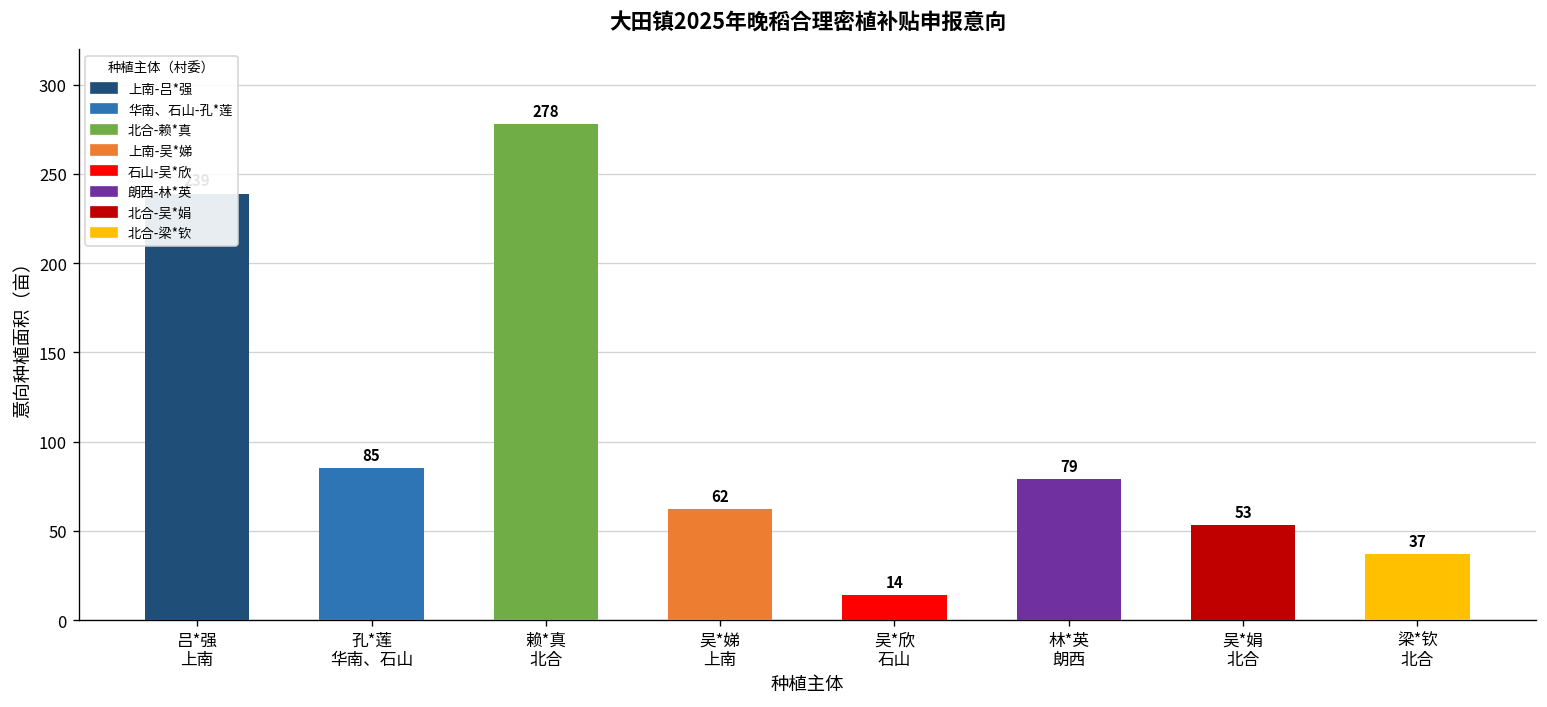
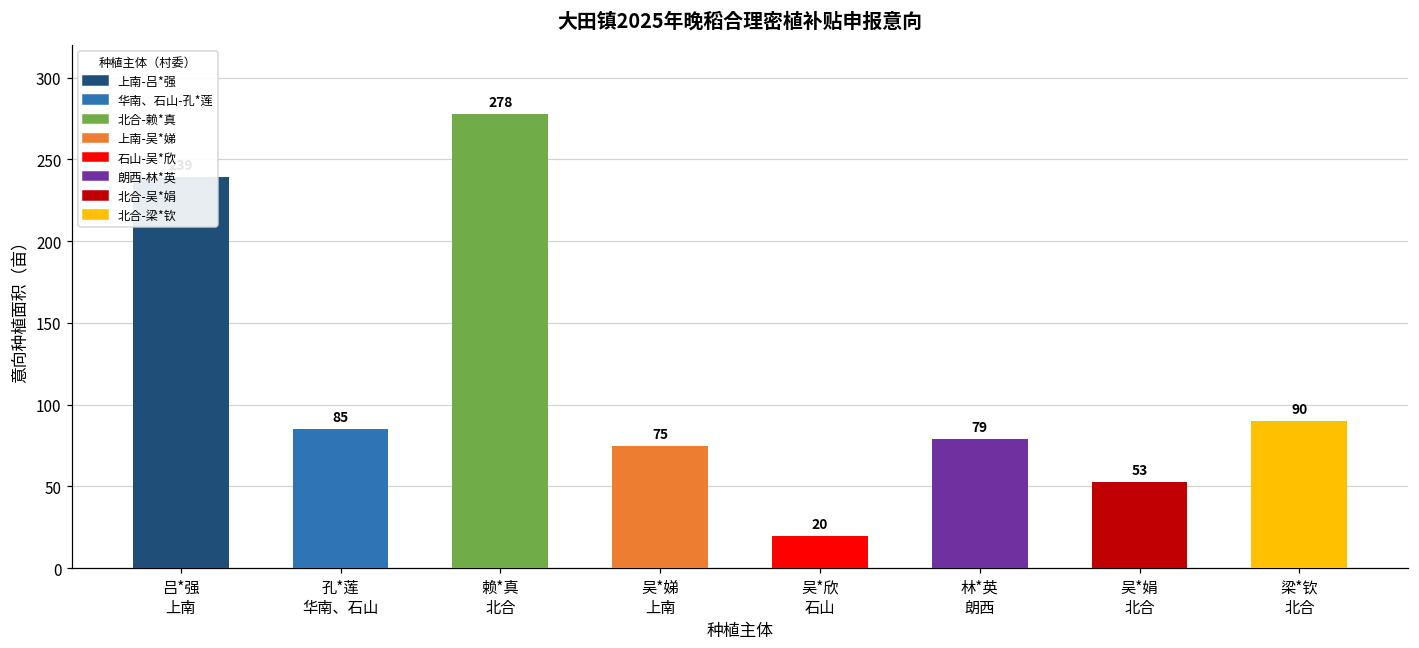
  {
    "孔*莲 华南、石山": 85,
    "赖*真 北合": 278,
-   "吴*娣 上南": 62,
-   "吴*欣 石山": 14,
+   "吴*娣 上南": 75,
+   "吴*欣 石山": 20,
    "林*英 朗西": 79,
    "吴*娟 北合": 53,
-   "梁*钦 北合": 37
+   "梁*钦 北合": 90
  }
